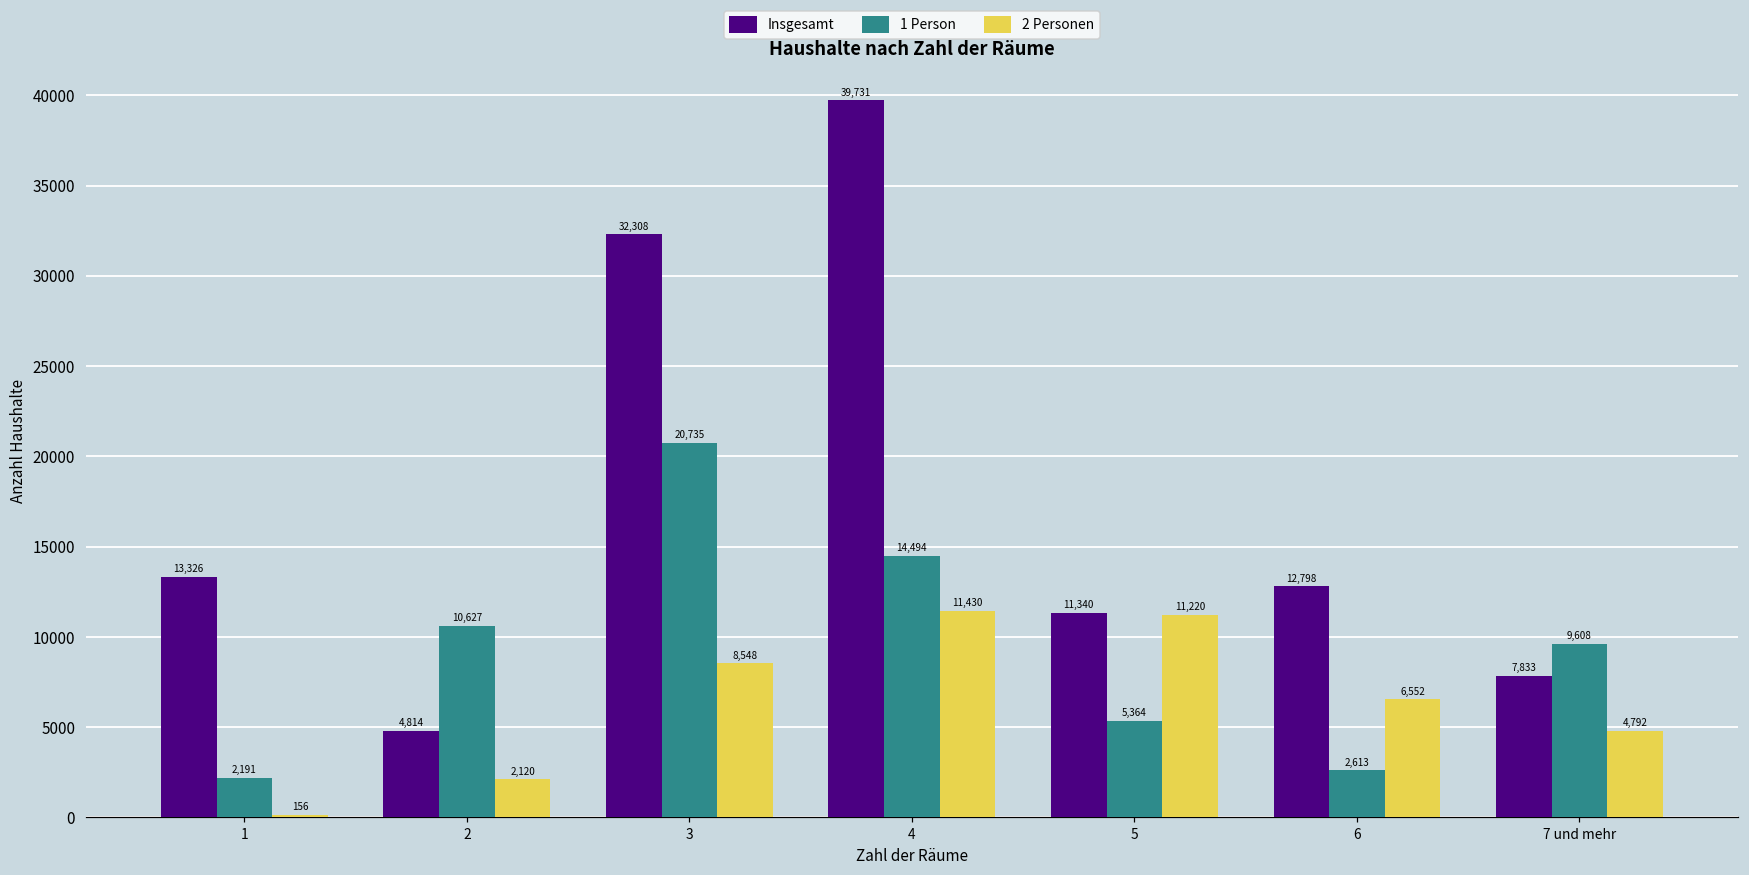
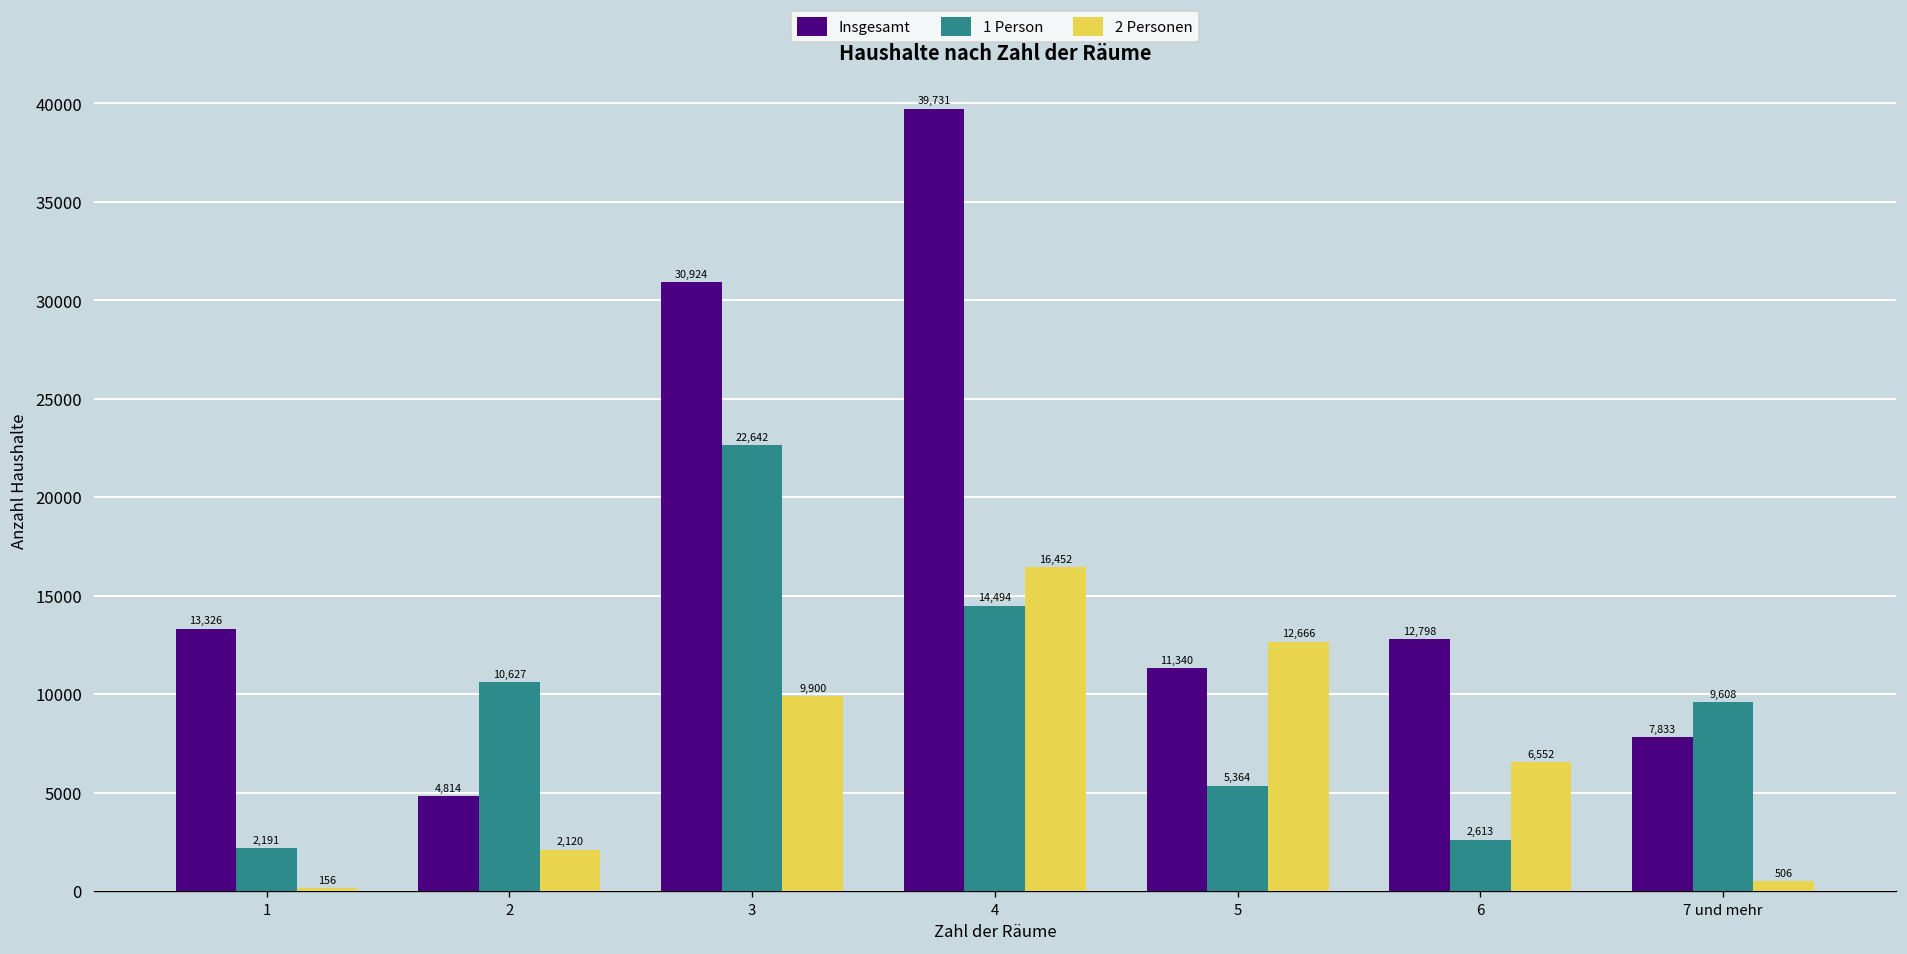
  {
    "Insgesamt": {
      "1": "13,326",
      "2": "4,814",
-     "3": "32,308",
+     "3": "30,924",
      "4": "39,731",
      "5": "11,340",
      "6": "12,798",
      "7 und mehr": "7,833"
    },
    "1 Person": {
      "1": "2,191",
      "2": "10,627",
-     "3": "20,735",
+     "3": "22,642",
      "4": "14,494",
      "5": "5,364",
      "6": "2,613",
      "7 und mehr": "9,608"
    },
    "2 Personen": {
      "1": "156",
      "2": "2,120",
-     "3": "8,548",
-     "4": "11,430",
-     "5": "11,220",
+     "3": "9,900",
+     "4": "16,452",
+     "5": "12,666",
      "6": "6,552",
-     "7 und mehr": "4,792"
+     "7 und mehr": "506"
    }
  }
